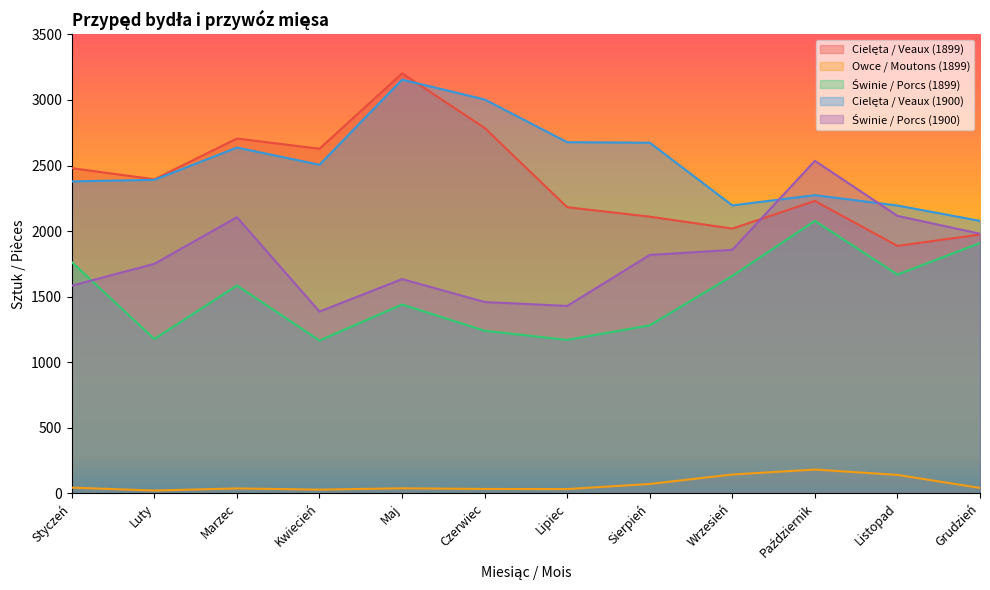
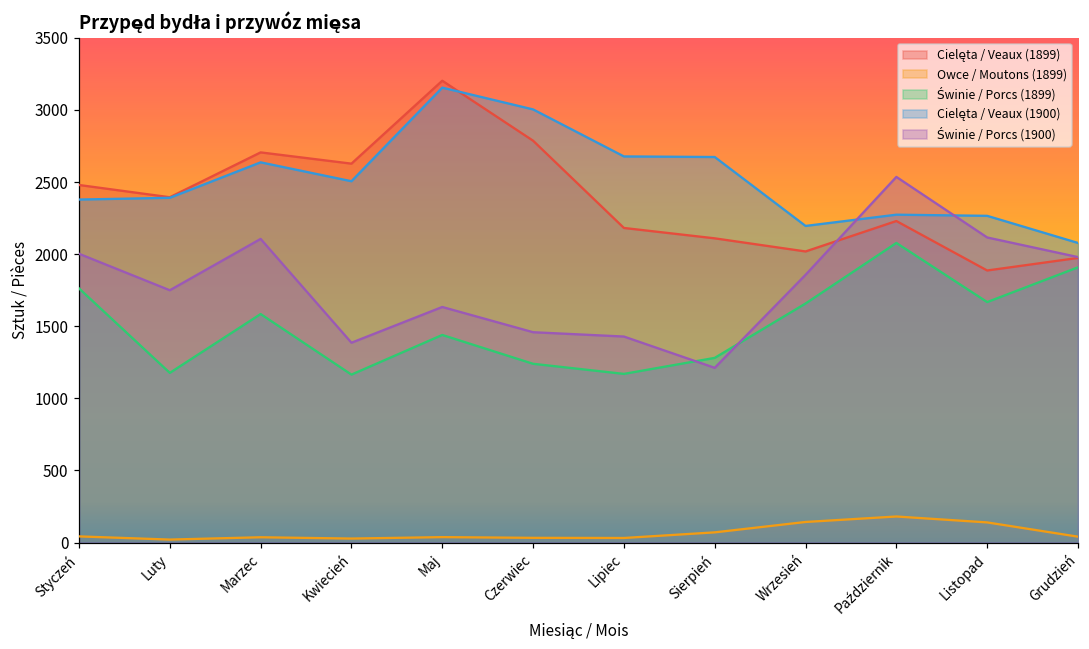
  {
    "Świnie / Porcs (1899)": {
      "Styczeń": 1760,
      "Luty": 1180,
      "Marzec": 1590,
      "Kwiecień": 1170,
      "Maj": 1440,
      "Czerwiec": 1240,
      "Lipiec": 1170,
      "Sierpień": 1280,
      "Wrzesień": 1660,
      "Październik": 2080,
      "Listopad": 1670,
      "Grudzień": 1910
    },
    "Cielęta / Veaux (1900)": {
      "Styczeń": 2380,
      "Marzec": 2640,
      "Kwiecień": 2510,
      "Maj": 3160,
      "Czerwiec": 3000,
      "Lipiec": 2680,
      "Sierpień": 2670,
      "Wrzesień": 2200,
      "Październik": 2270,
-     "Listopad": 2200,
+     "Listopad": 2270,
      "Grudzień": 2080
    },
    "Świnie / Porcs (1900)": {
-     "Styczeń": 1580,
+     "Styczeń": 2000,
      "Luty": 1750,
      "Marzec": 2110,
      "Kwiecień": 1390,
      "Maj": 1630,
      "Czerwiec": 1460,
      "Lipiec": 1430,
-     "Sierpień": 1820,
+     "Sierpień": 1210,
      "Wrzesień": 1860,
      "Październik": 2540,
      "Listopad": 2120
    }
  }
